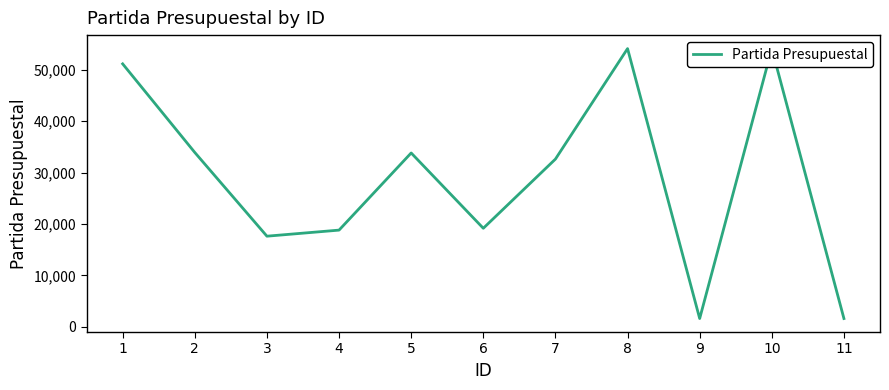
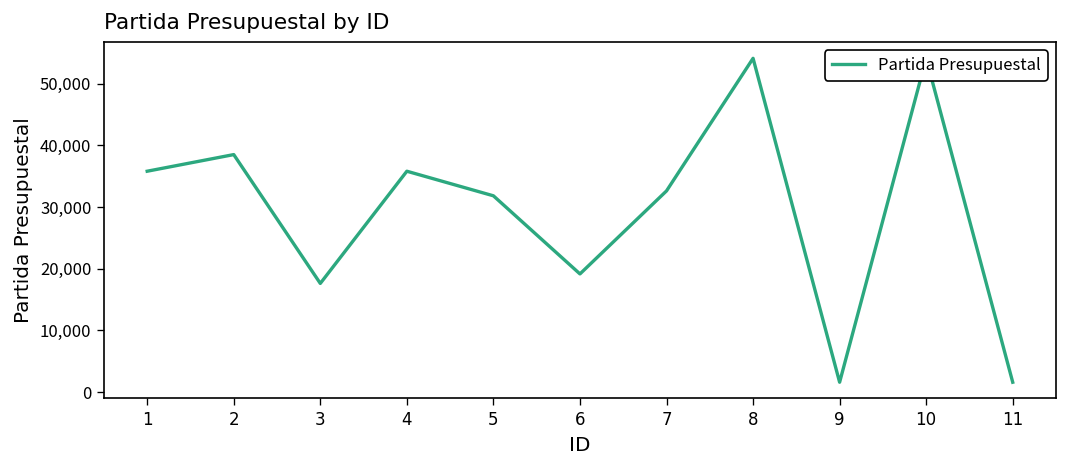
  {
-   "1": "51,000",
-   "2": "34,000",
+   "1": "36,000",
+   "2": "38,000",
    "3": "18,000",
-   "4": "19,000",
-   "5": "34,000",
+   "4": "36,000",
+   "5": "32,000",
    "6": "19,000",
    "7": "33,000",
    "8": "54,000",
    "9": "2,000",
    "11": "2,000"
  }
